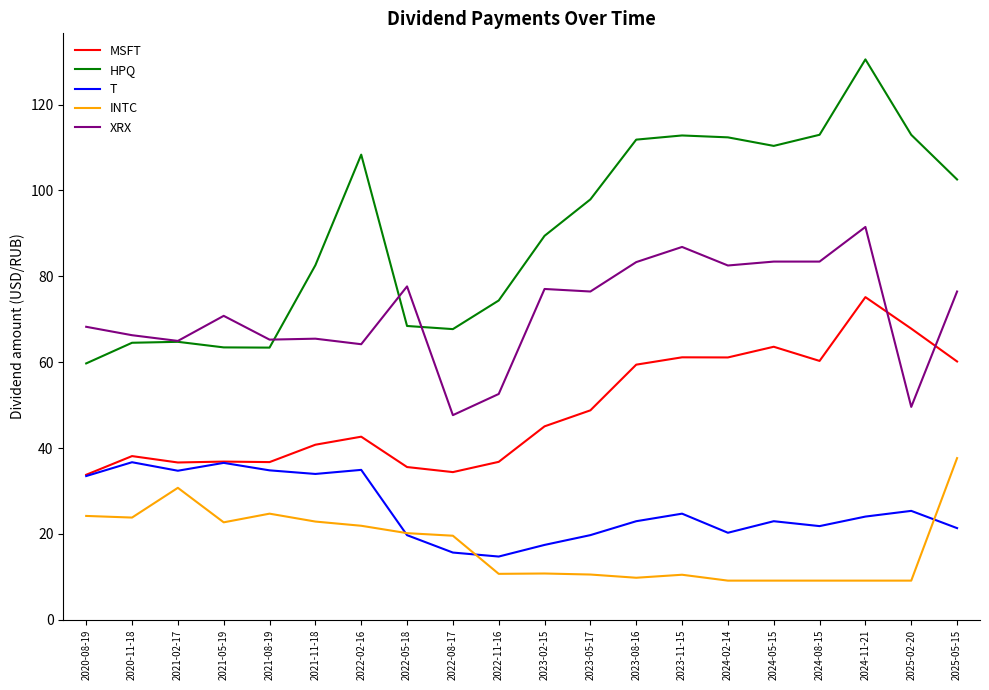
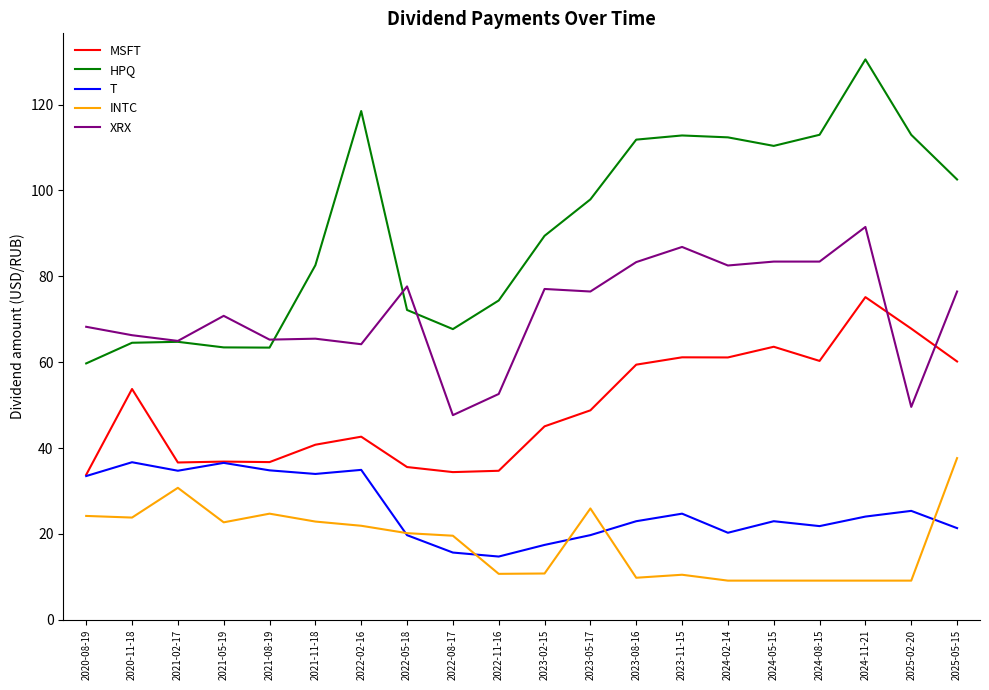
  {
    "MSFT": {
-     "2020-11-18": 38,
+     "2020-11-18": 54,
      "2021-02-17": 37,
      "2021-08-19": 37,
      "2021-11-18": 41,
      "2022-02-16": 43,
      "2022-05-18": 36,
      "2022-08-17": 34,
-     "2022-11-16": 37,
+     "2022-11-16": 35,
      "2023-02-15": 45,
      "2023-05-17": 49,
      "2023-08-16": 59,
      "2023-11-15": 61,
      "2024-02-14": 61,
      "2024-05-15": 64,
      "2024-08-15": 60,
      "2024-11-21": 75,
      "2025-02-20": 68,
      "2025-05-15": 60
    },
    "HPQ": {
      "2020-08-19": 60,
      "2020-11-18": 65,
      "2021-05-19": 63,
      "2021-08-19": 63,
      "2021-11-18": 83,
-     "2022-02-16": 108,
-     "2022-05-18": 68,
+     "2022-02-16": 119,
+     "2022-05-18": 72,
      "2022-08-17": 68,
      "2022-11-16": 74,
      "2023-02-15": 89,
      "2023-05-17": 98,
      "2023-08-16": 112,
      "2023-11-15": 113,
      "2024-02-14": 112,
      "2024-05-15": 110,
      "2024-08-15": 113,
      "2024-11-21": 131,
      "2025-02-20": 113,
      "2025-05-15": 103
    },
    "T": {
      "2020-11-18": 37,
      "2021-02-17": 35,
      "2021-08-19": 35,
      "2021-11-18": 34,
      "2022-02-16": 35,
      "2022-08-17": 16,
      "2022-11-16": 15,
      "2023-02-15": 17,
      "2023-05-17": 20,
      "2023-08-16": 23,
      "2023-11-15": 25,
      "2024-02-14": 20,
      "2024-05-15": 23,
      "2024-08-15": 22,
      "2024-11-21": 24,
      "2025-02-20": 25,
      "2025-05-15": 21
    },
    "INTC": {
      "2020-08-19": 24,
      "2020-11-18": 24,
      "2021-02-17": 31,
      "2021-05-19": 23,
      "2021-08-19": 25,
      "2021-11-18": 23,
      "2022-02-16": 22,
      "2022-08-17": 20,
      "2022-11-16": 11,
      "2023-02-15": 11,
-     "2023-05-17": 11,
+     "2023-05-17": 26,
      "2023-08-16": 10,
      "2023-11-15": 10,
      "2024-02-14": 9,
      "2024-05-15": 9,
      "2024-08-15": 9,
      "2024-11-21": 9,
      "2025-02-20": 9,
      "2025-05-15": 38
    },
    "XRX": {
      "2020-08-19": 68,
      "2020-11-18": 66,
      "2021-05-19": 71,
      "2021-08-19": 65,
      "2021-11-18": 65,
      "2022-02-16": 64,
      "2022-05-18": 78,
      "2022-08-17": 48,
      "2022-11-16": 53,
      "2023-02-15": 77,
      "2023-05-17": 76,
      "2023-08-16": 83,
      "2023-11-15": 87,
      "2024-02-14": 83,
      "2024-05-15": 83,
      "2024-08-15": 83,
      "2024-11-21": 92,
      "2025-02-20": 50,
      "2025-05-15": 76
    }
  }
